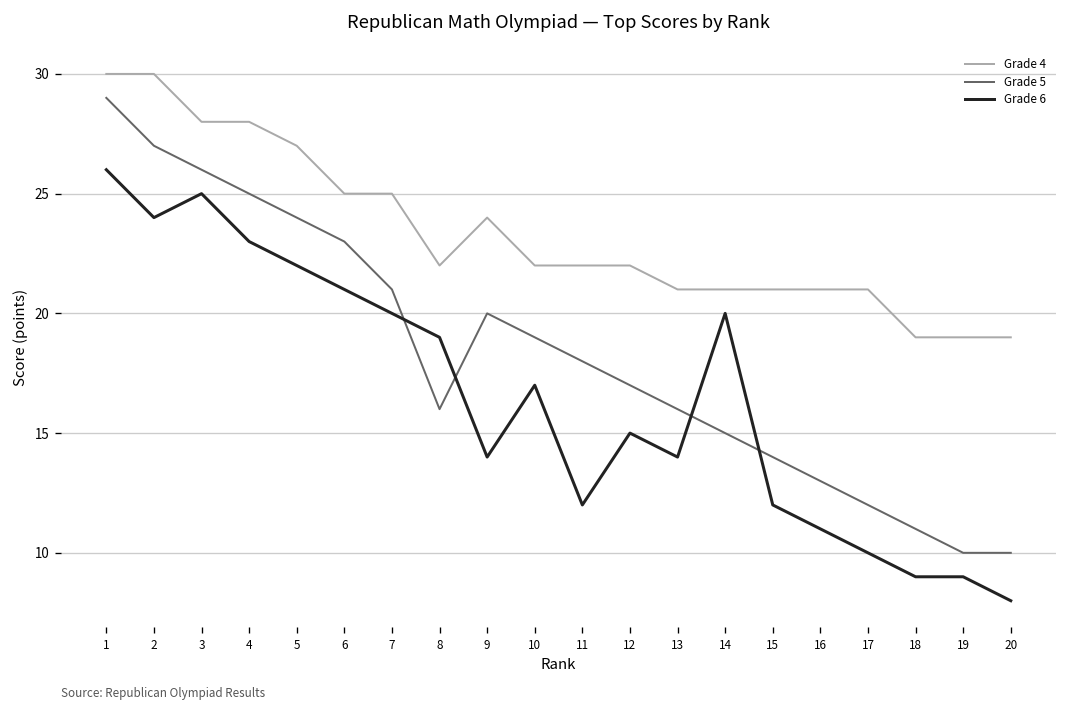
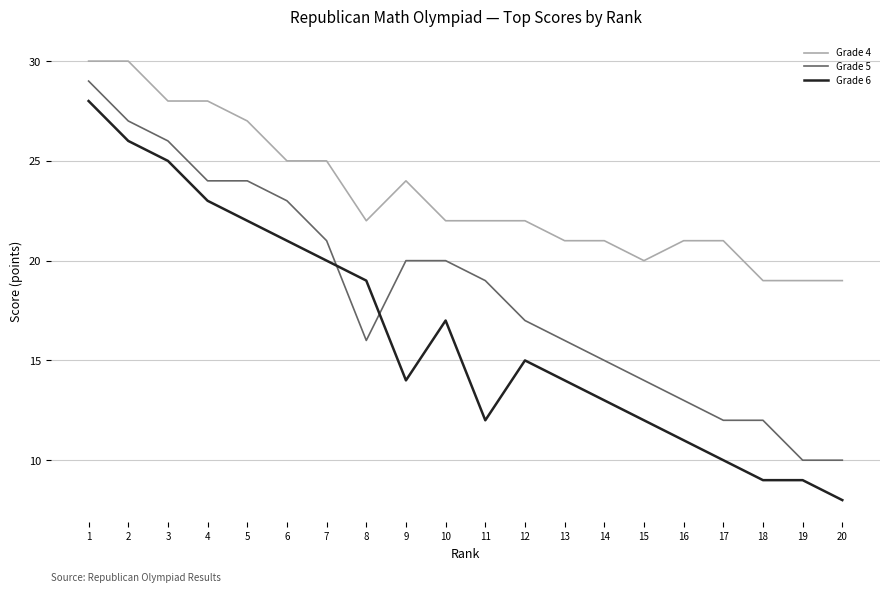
  {
    "Grade 4": {
      "1": 30,
      "2": 30,
      "3": 28,
      "4": 28,
      "5": 27,
      "6": 25,
      "7": 25,
      "8": 22,
      "9": 24,
      "10": 22,
      "11": 22,
      "12": 22,
      "13": 21,
      "14": 21,
-     "15": 21,
+     "15": 20,
      "16": 21,
      "17": 21,
      "18": 19,
      "19": 19,
      "20": 19
    },
    "Grade 5": {
      "1": 29,
      "2": 27,
      "3": 26,
-     "4": 25,
+     "4": 24,
      "5": 24,
      "6": 23,
      "7": 21,
      "8": 16,
      "9": 20,
-     "10": 19,
-     "11": 18,
+     "10": 20,
+     "11": 19,
      "12": 17,
      "13": 16,
      "14": 15,
      "15": 14,
      "16": 13,
      "17": 12,
-     "18": 11,
+     "18": 12,
      "19": 10,
      "20": 10
    },
    "Grade 6": {
-     "1": 26,
-     "2": 24,
+     "1": 28,
+     "2": 26,
      "3": 25,
      "4": 23,
      "5": 22,
      "6": 21,
      "7": 20,
      "8": 19,
      "9": 14,
      "10": 17,
      "11": 12,
      "12": 15,
      "13": 14,
-     "14": 20,
+     "14": 13,
      "15": 12,
      "16": 11,
      "17": 10,
      "18": 9,
      "19": 9,
      "20": 8
    }
  }
